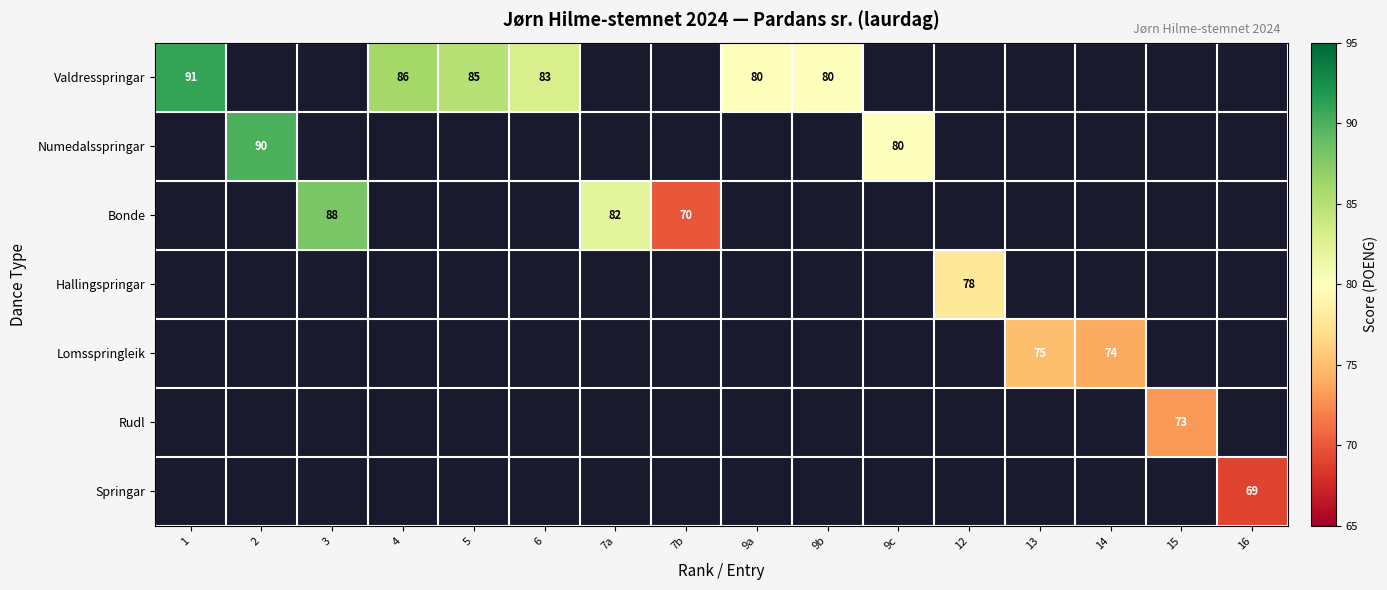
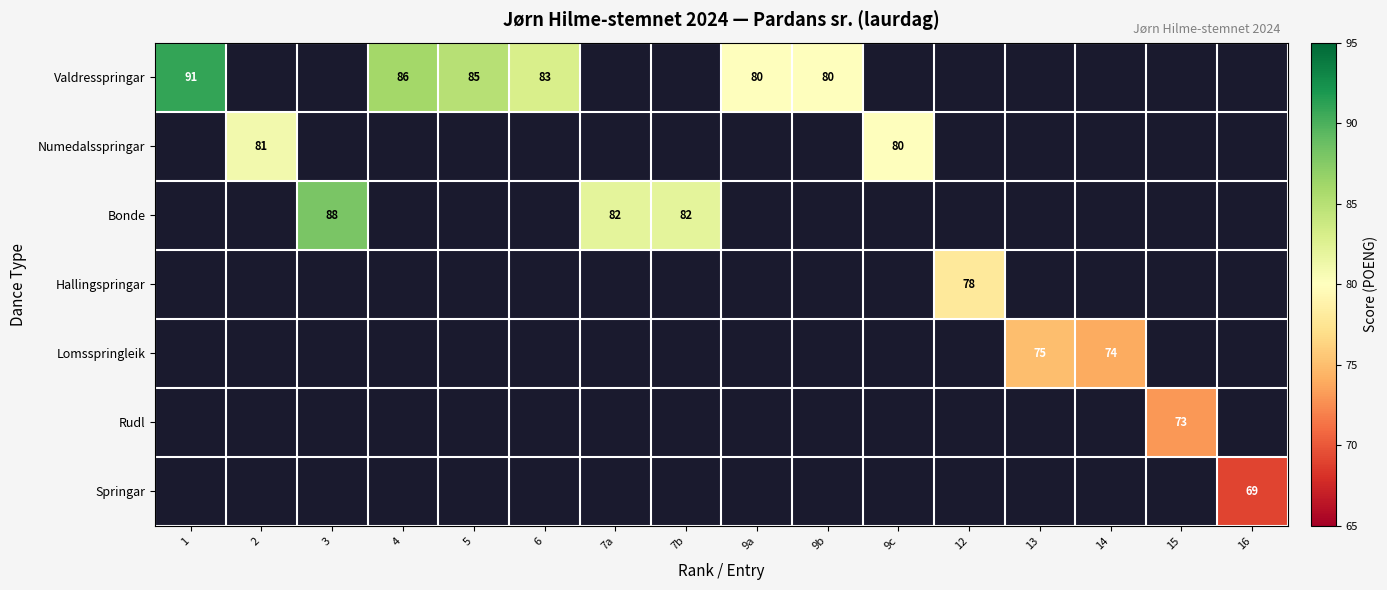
  {
    "Valdresspringar": {
      "1": 91,
      "4": 86,
      "5": 85,
      "6": 83,
      "9a": 80,
      "9b": 80
    },
    "Numedalsspringar": {
-     "2": 90,
+     "2": 81,
      "9c": 80
    },
    "Bonde": {
      "3": 88,
      "7a": 82,
-     "7b": 70
+     "7b": 82
    },
    "Hallingspringar": {
      "12": 78
    },
    "Lomsspringleik": {
      "13": 75,
      "14": 74
    },
    "Rudl": {
      "15": 73
    },
    "Springar": {
      "16": 69
    }
  }
